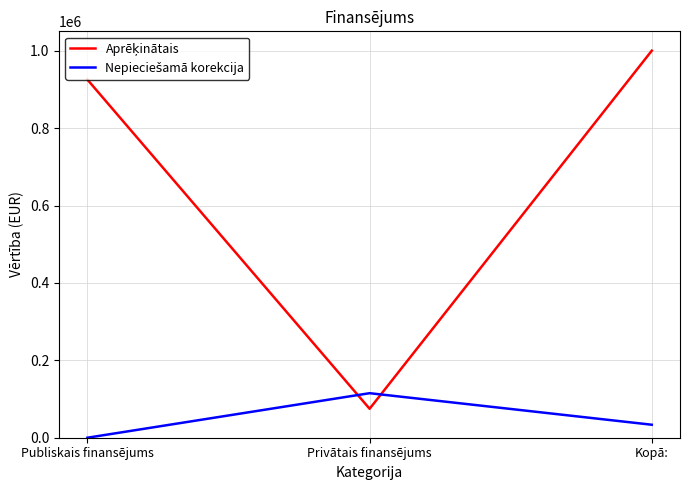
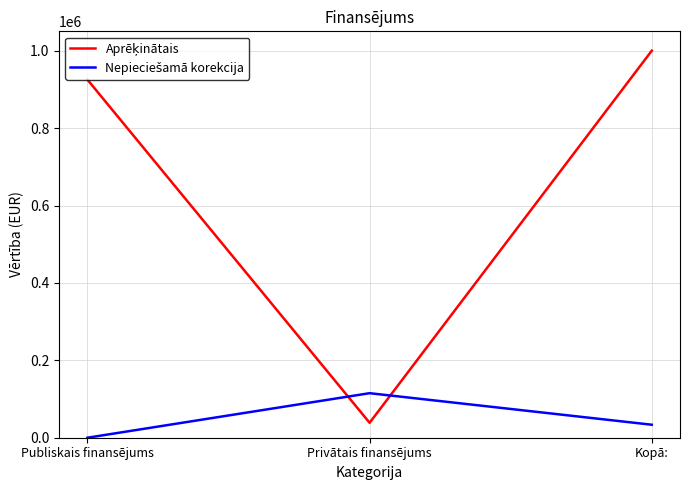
  {
    "Aprēķinātais": {
-     "Privātais finansējums": 70000,
+     "Privātais finansējums": 40000,
      "Kopā:": 1000000
    },
    "Nepieciešamā korekcija": {
      "Publiskais finansējums": 0,
      "Privātais finansējums": 120000,
      "Kopā:": 30000
    }
  }
